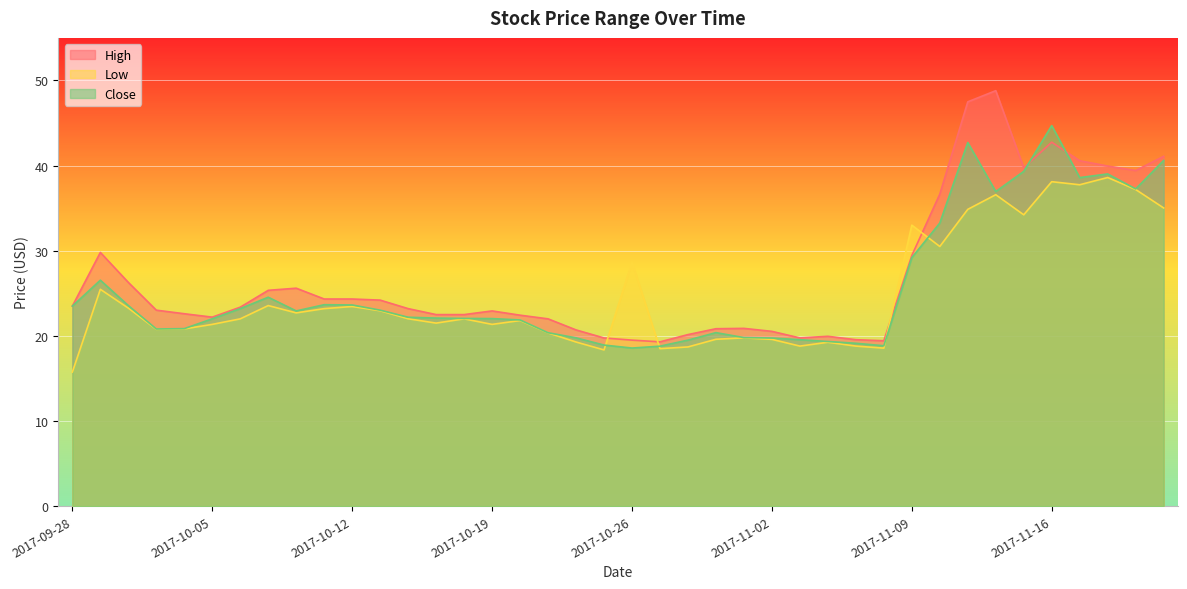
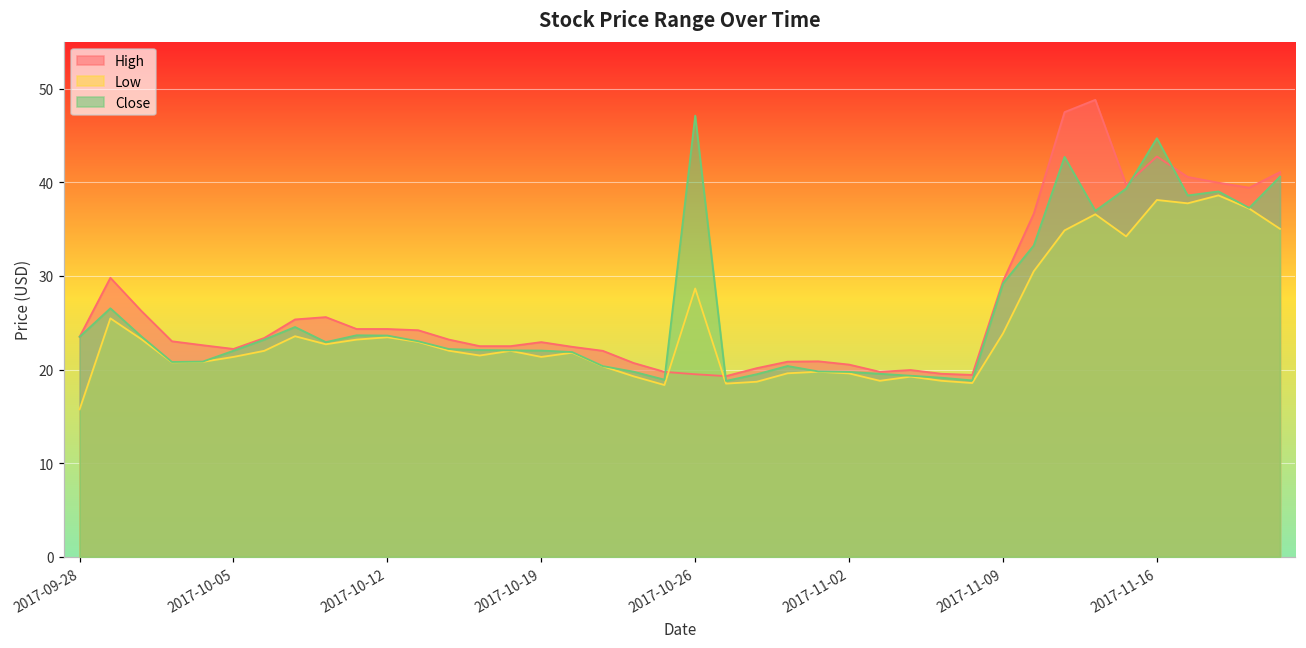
  {
    "High": {
      "2017-10-12": 24,
      "2017-10-19": 23,
      "2017-10-26": 20,
      "2017-11-02": 21,
      "2017-11-16": 43
    },
    "Low": {
      "2017-09-28": 16,
      "2017-10-05": 21,
      "2017-10-19": 21,
      "2017-10-26": 29,
-     "2017-11-09": 33,
+     "2017-11-09": 24,
      "2017-11-16": 38
    },
    "Close": {
      "2017-10-19": 22,
-     "2017-10-26": 19,
+     "2017-10-26": 47,
      "2017-11-16": 45
    }
  }
